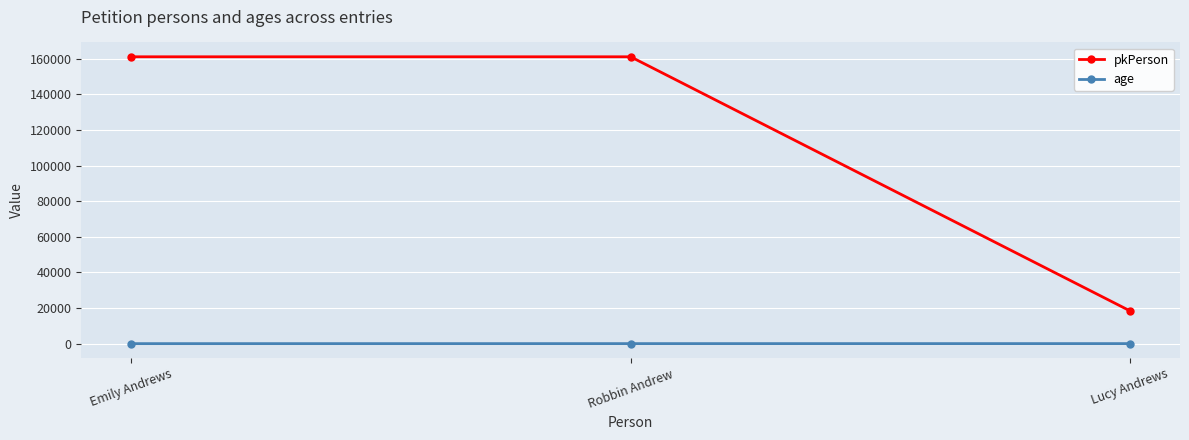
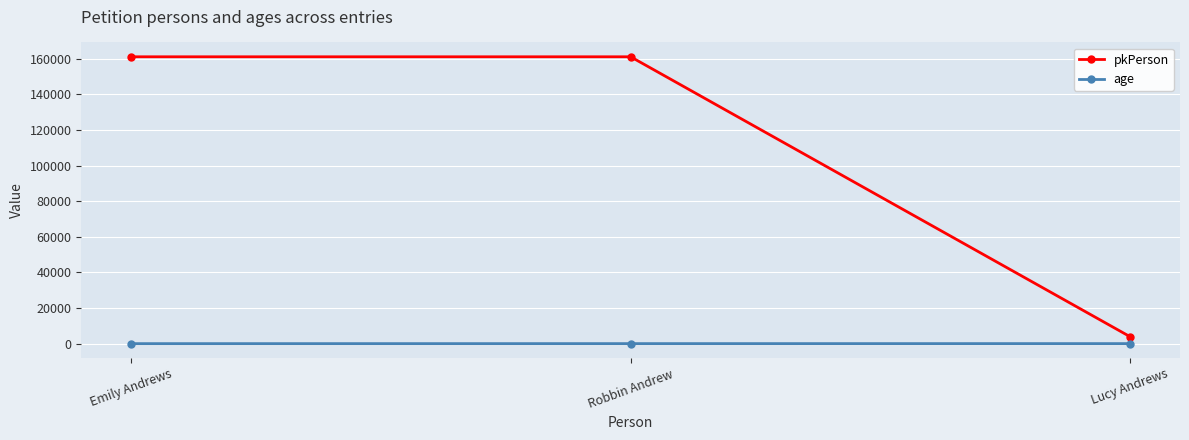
  {
    "pkPerson": {
      "Emily Andrews": 161000,
      "Robbin Andrew": 161000,
-     "Lucy Andrews": 18000
+     "Lucy Andrews": 4000
    },
    "age": {
      "Emily Andrews": 0,
      "Robbin Andrew": 0,
      "Lucy Andrews": 0
    }
  }
